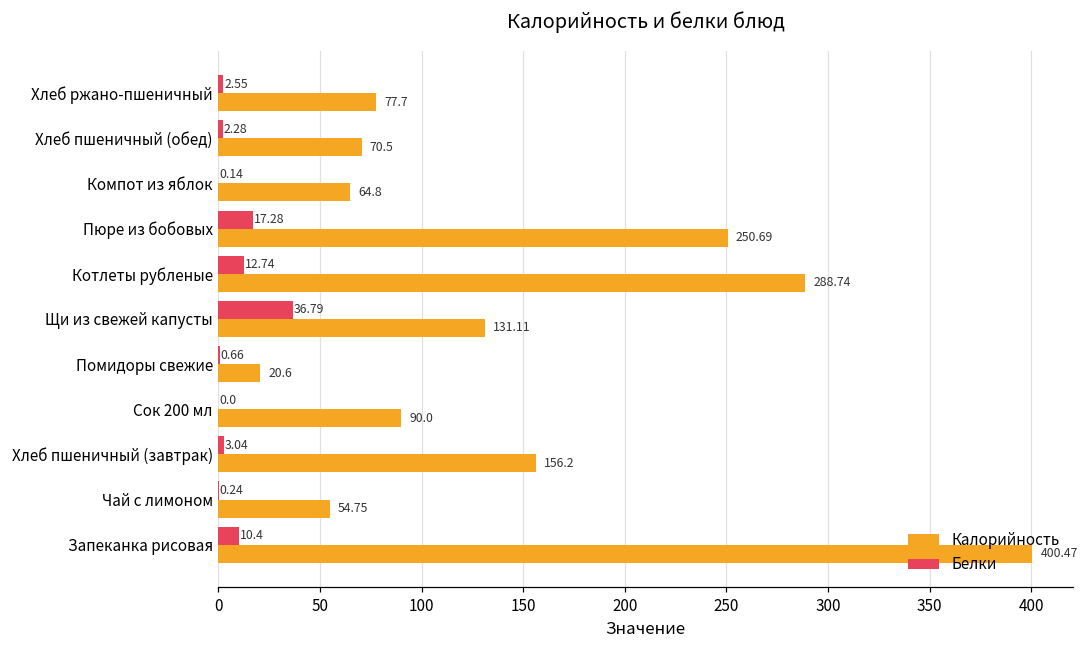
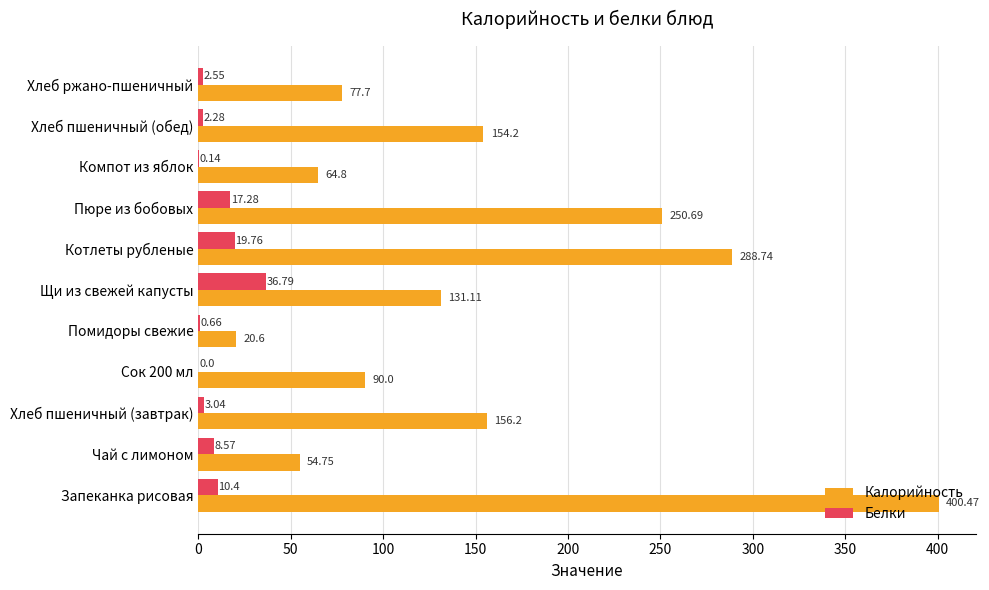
  {
    "Калорийность": {
      "Хлеб ржано-пшеничный": 77.7,
-     "Хлеб пшеничный (обед)": 70.5,
+     "Хлеб пшеничный (обед)": 154.2,
      "Компот из яблок": 64.8,
      "Пюре из бобовых": 250.69,
      "Котлеты рубленые": 288.74,
      "Щи из свежей капусты": 131.11,
      "Помидоры свежие": 20.6,
      "Сок 200 мл": 90.0,
      "Хлеб пшеничный (завтрак)": 156.2,
      "Чай с лимоном": 54.75,
      "Запеканка рисовая": 400.47
    },
    "Белки": {
      "Хлеб ржано-пшеничный": 2.55,
      "Хлеб пшеничный (обед)": 2.28,
      "Компот из яблок": 0.14,
      "Пюре из бобовых": 17.28,
-     "Котлеты рубленые": 12.74,
+     "Котлеты рубленые": 19.76,
      "Щи из свежей капусты": 36.79,
      "Помидоры свежие": 0.66,
      "Сок 200 мл": 0.0,
      "Хлеб пшеничный (завтрак)": 3.04,
-     "Чай с лимоном": 0.24,
+     "Чай с лимоном": 8.57,
      "Запеканка рисовая": 10.4
    }
  }
